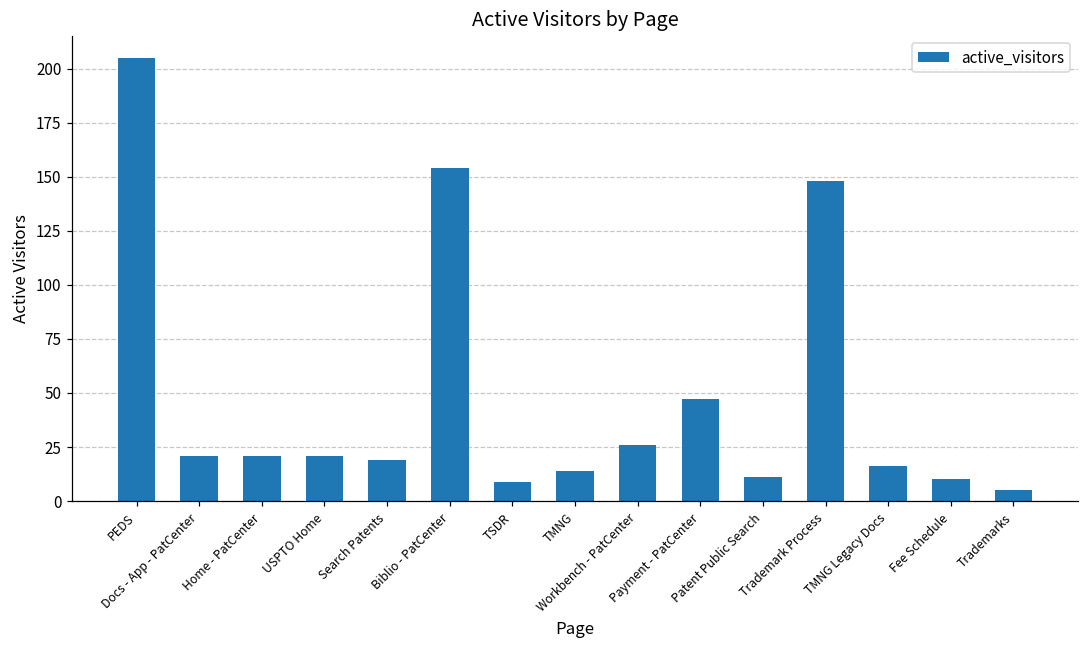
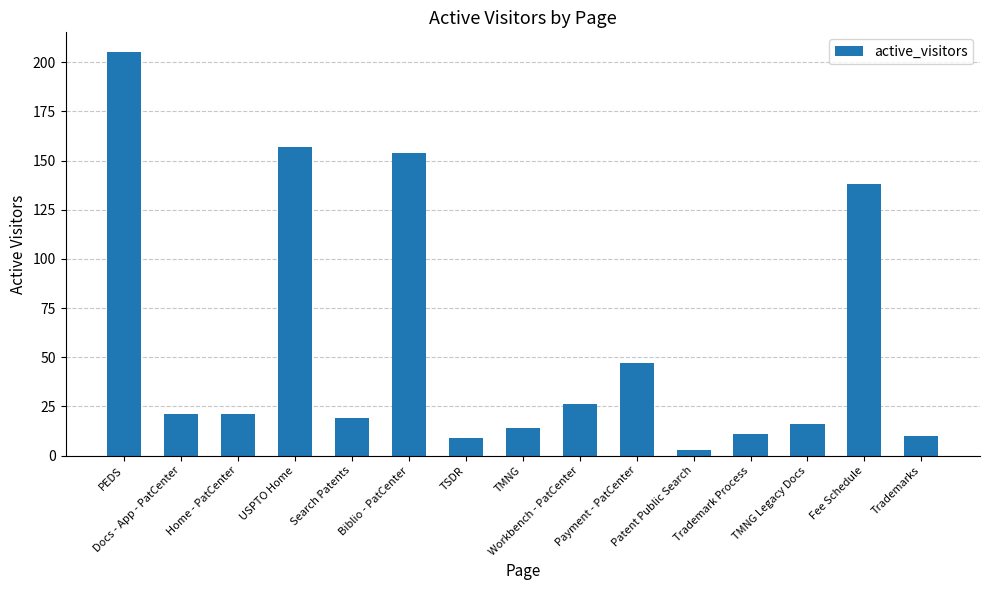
  {
    "PEDS": 205,
    "Docs - App - PatCenter": 21,
    "Home - PatCenter": 21,
-   "USPTO Home": 21,
+   "USPTO Home": 157,
    "Search Patents": 19,
    "Biblio - PatCenter": 154,
    "TSDR": 9,
    "TMNG": 14,
    "Workbench - PatCenter": 26,
    "Payment - PatCenter": 47,
-   "Patent Public Search": 11,
-   "Trademark Process": 148,
+   "Patent Public Search": 3,
+   "Trademark Process": 11,
    "TMNG Legacy Docs": 16,
-   "Fee Schedule": 10,
-   "Trademarks": 5
+   "Fee Schedule": 138,
+   "Trademarks": 10
  }
